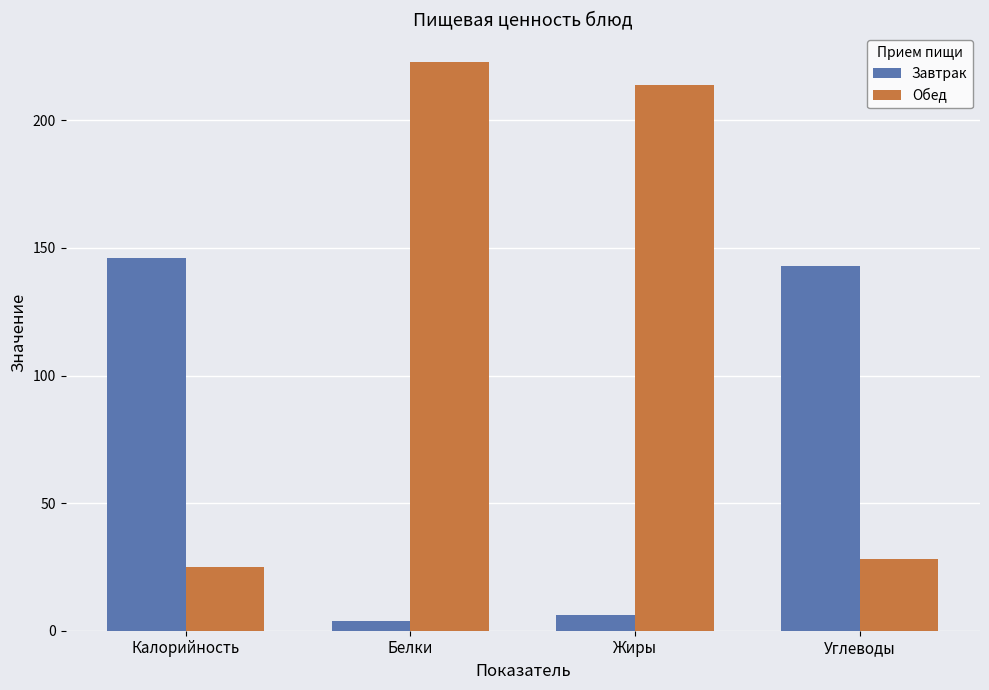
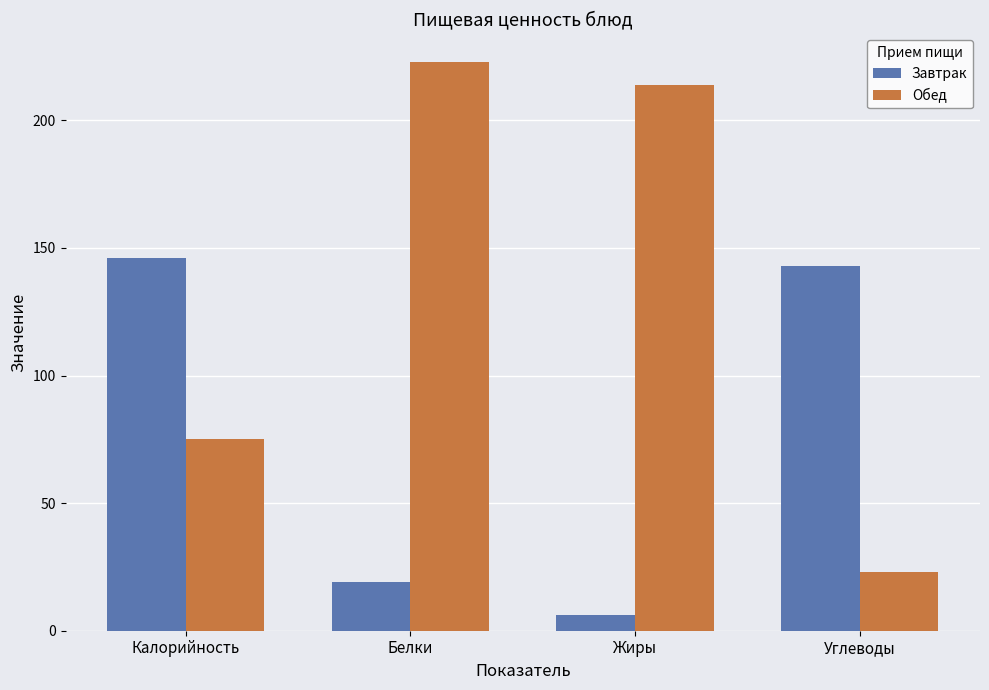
  {
    "Завтрак": {
      "Калорийность": 146,
-     "Белки": 4,
+     "Белки": 19,
      "Жиры": 6,
      "Углеводы": 143
    },
    "Обед": {
-     "Калорийность": 25,
+     "Калорийность": 75,
      "Белки": 223,
      "Жиры": 214,
-     "Углеводы": 28
+     "Углеводы": 23
    }
  }
